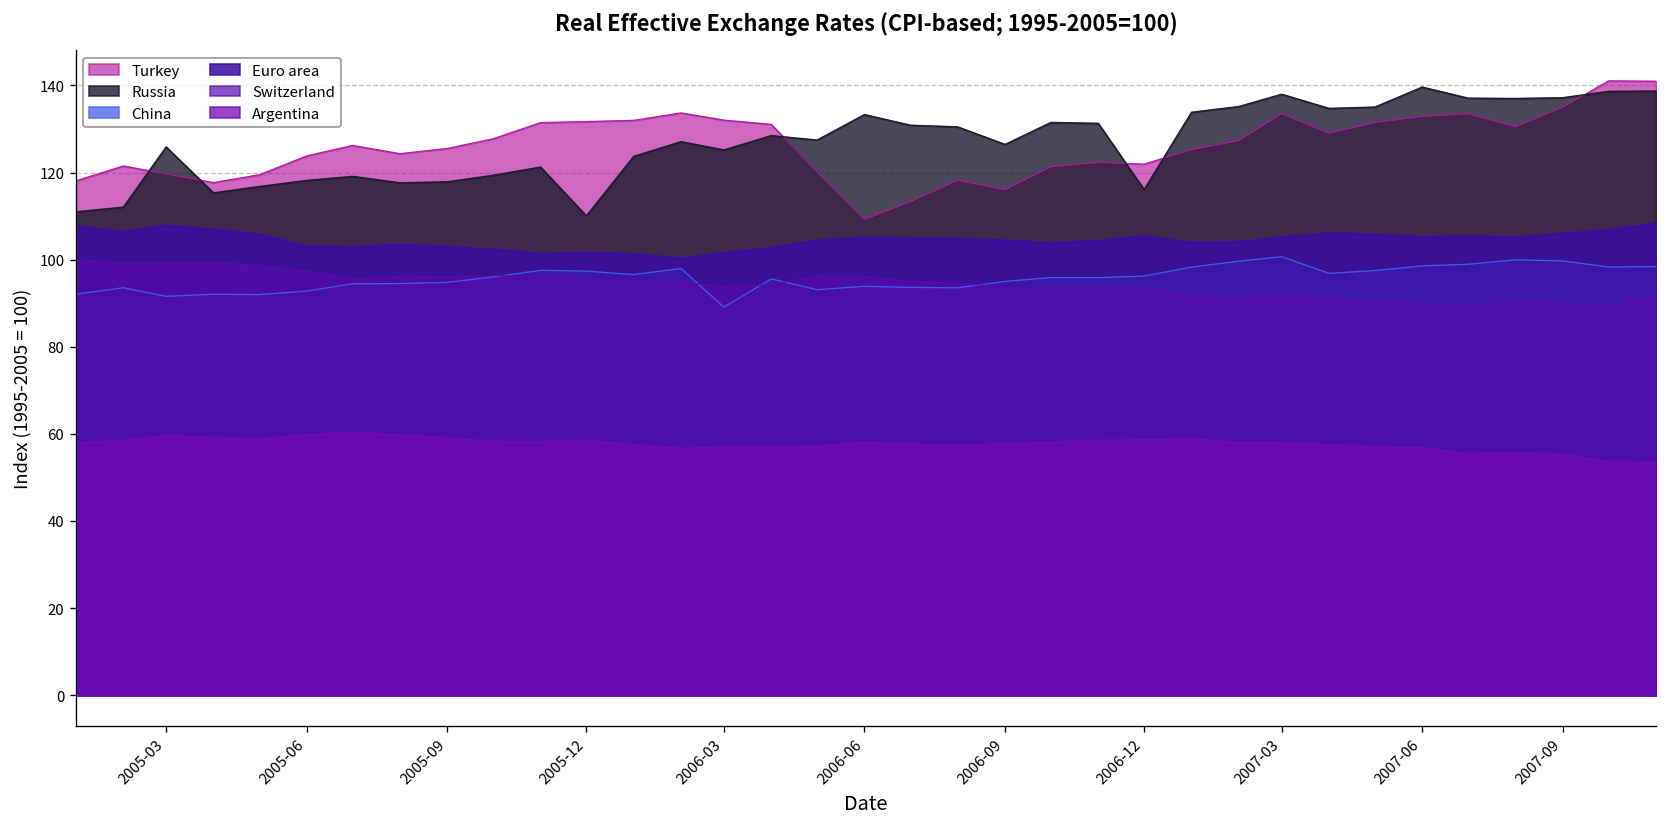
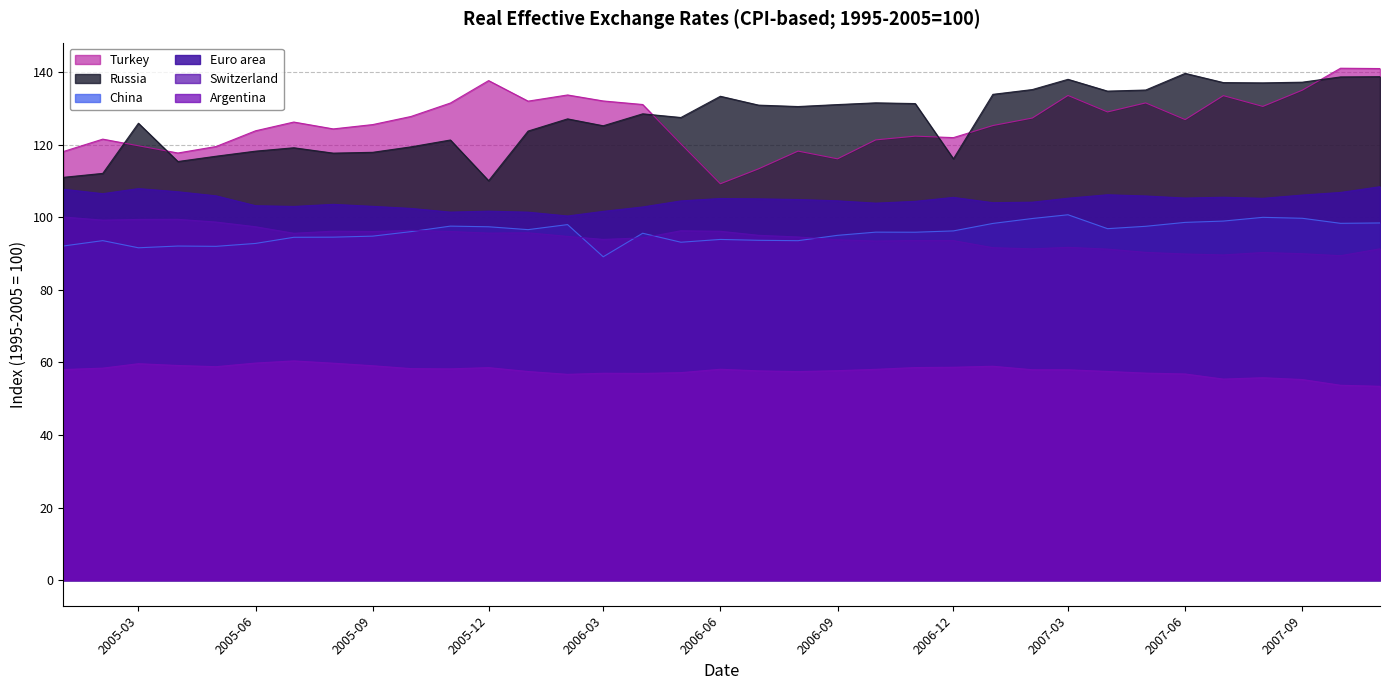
  {
    "Turkey": {
      "2005-03": 120,
      "2005-06": 124,
      "2005-09": 126,
-     "2005-12": 132,
+     "2005-12": 138,
      "2006-03": 132,
      "2006-06": 109,
      "2006-09": 116,
      "2006-12": 122,
      "2007-03": 134,
-     "2007-06": 133,
+     "2007-06": 127,
      "2007-09": 135
    },
    "Russia": {
      "2005-03": 126,
      "2005-06": 118,
      "2005-09": 118,
      "2005-12": 110,
      "2006-03": 125,
      "2006-06": 133,
-     "2006-09": 126,
+     "2006-09": 131,
      "2006-12": 116,
      "2007-03": 138,
      "2007-06": 140,
      "2007-09": 137
    },
    "China": {
      "2005-03": 92,
      "2005-06": 93,
      "2005-09": 95,
      "2005-12": 97,
      "2006-03": 89,
      "2006-06": 94,
      "2006-09": 95,
      "2006-12": 96,
      "2007-03": 101,
      "2007-06": 99,
      "2007-09": 100
    }
  }
